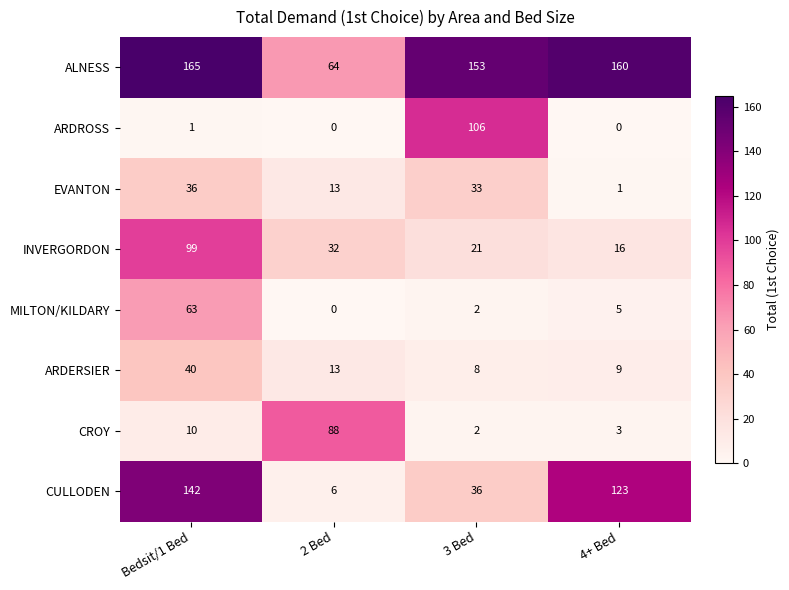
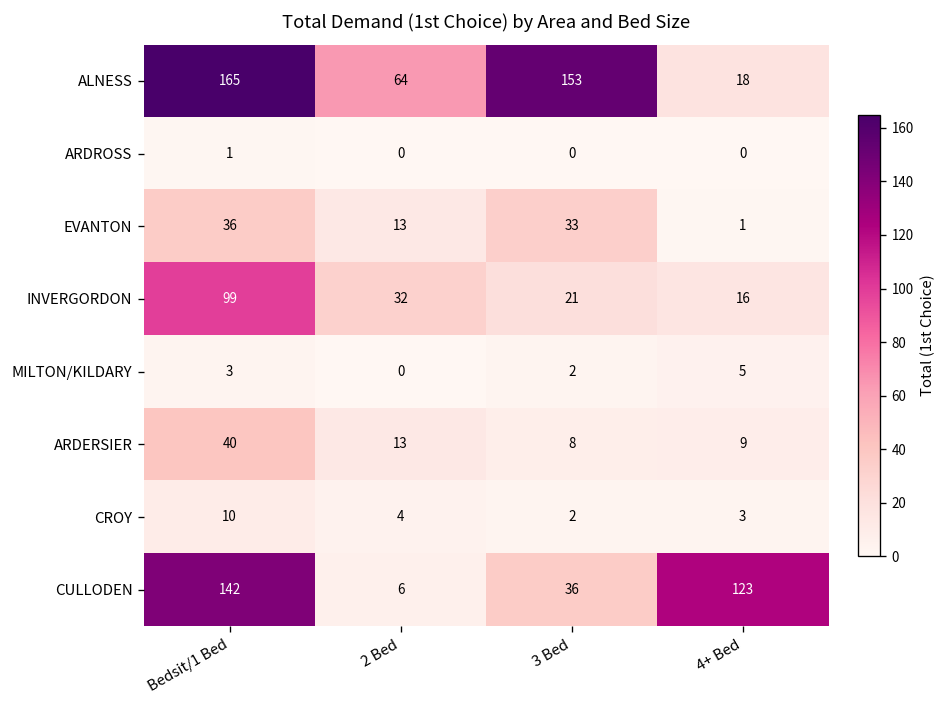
  {
    "ALNESS": {
      "Bedsit/1 Bed": 165,
      "2 Bed": 64,
      "3 Bed": 153,
-     "4+ Bed": 160
+     "4+ Bed": 18
    },
    "ARDROSS": {
      "Bedsit/1 Bed": 1,
      "2 Bed": 0,
-     "3 Bed": 106,
+     "3 Bed": 0,
      "4+ Bed": 0
    },
    "EVANTON": {
      "Bedsit/1 Bed": 36,
      "2 Bed": 13,
      "3 Bed": 33,
      "4+ Bed": 1
    },
    "INVERGORDON": {
      "Bedsit/1 Bed": 99,
      "2 Bed": 32,
      "3 Bed": 21,
      "4+ Bed": 16
    },
    "MILTON/KILDARY": {
-     "Bedsit/1 Bed": 63,
+     "Bedsit/1 Bed": 3,
      "2 Bed": 0,
      "3 Bed": 2,
      "4+ Bed": 5
    },
    "ARDERSIER": {
      "Bedsit/1 Bed": 40,
      "2 Bed": 13,
      "3 Bed": 8,
      "4+ Bed": 9
    },
    "CROY": {
      "Bedsit/1 Bed": 10,
-     "2 Bed": 88,
+     "2 Bed": 4,
      "3 Bed": 2,
      "4+ Bed": 3
    },
    "CULLODEN": {
      "Bedsit/1 Bed": 142,
      "2 Bed": 6,
      "3 Bed": 36,
      "4+ Bed": 123
    }
  }
